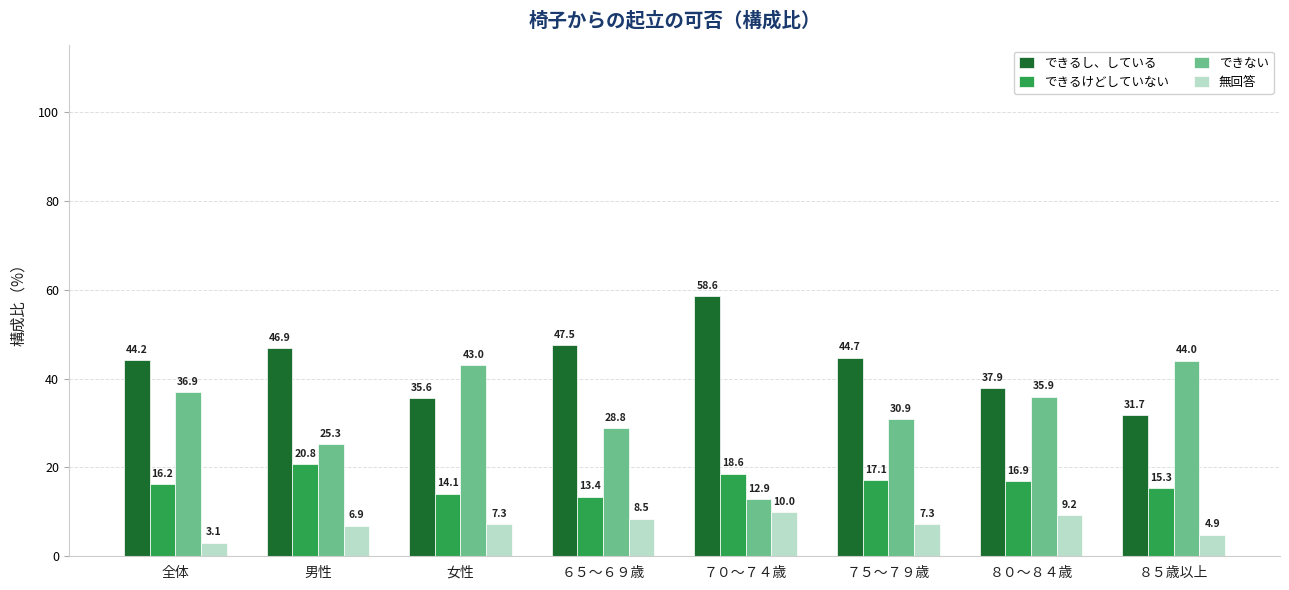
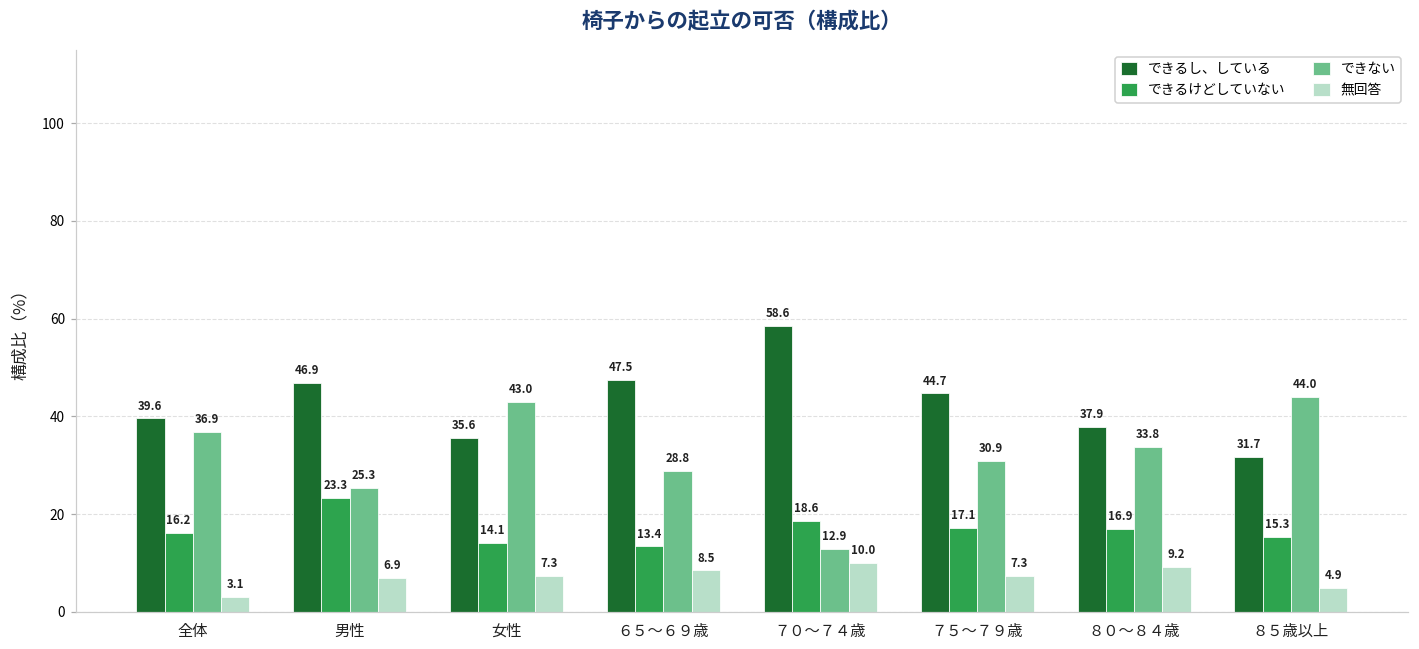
  {
    "できるし、している": {
-     "全体": 44.2,
+     "全体": 39.6,
      "男性": 46.9,
      "女性": 35.6,
      "６５～６９歳": 47.5,
      "７０～７４歳": 58.6,
      "７５～７９歳": 44.7,
      "８０～８４歳": 37.9,
      "８５歳以上": 31.7
    },
    "できるけどしていない": {
      "全体": 16.2,
-     "男性": 20.8,
+     "男性": 23.3,
      "女性": 14.1,
      "６５～６９歳": 13.4,
      "７０～７４歳": 18.6,
      "７５～７９歳": 17.1,
      "８０～８４歳": 16.9,
      "８５歳以上": 15.3
    },
    "できない": {
      "全体": 36.9,
      "男性": 25.3,
      "女性": 43.0,
      "６５～６９歳": 28.8,
      "７０～７４歳": 12.9,
      "７５～７９歳": 30.9,
-     "８０～８４歳": 35.9,
+     "８０～８４歳": 33.8,
      "８５歳以上": 44.0
    },
    "無回答": {
      "全体": 3.1,
      "男性": 6.9,
      "女性": 7.3,
      "６５～６９歳": 8.5,
      "７０～７４歳": 10.0,
      "７５～７９歳": 7.3,
      "８０～８４歳": 9.2,
      "８５歳以上": 4.9
    }
  }
